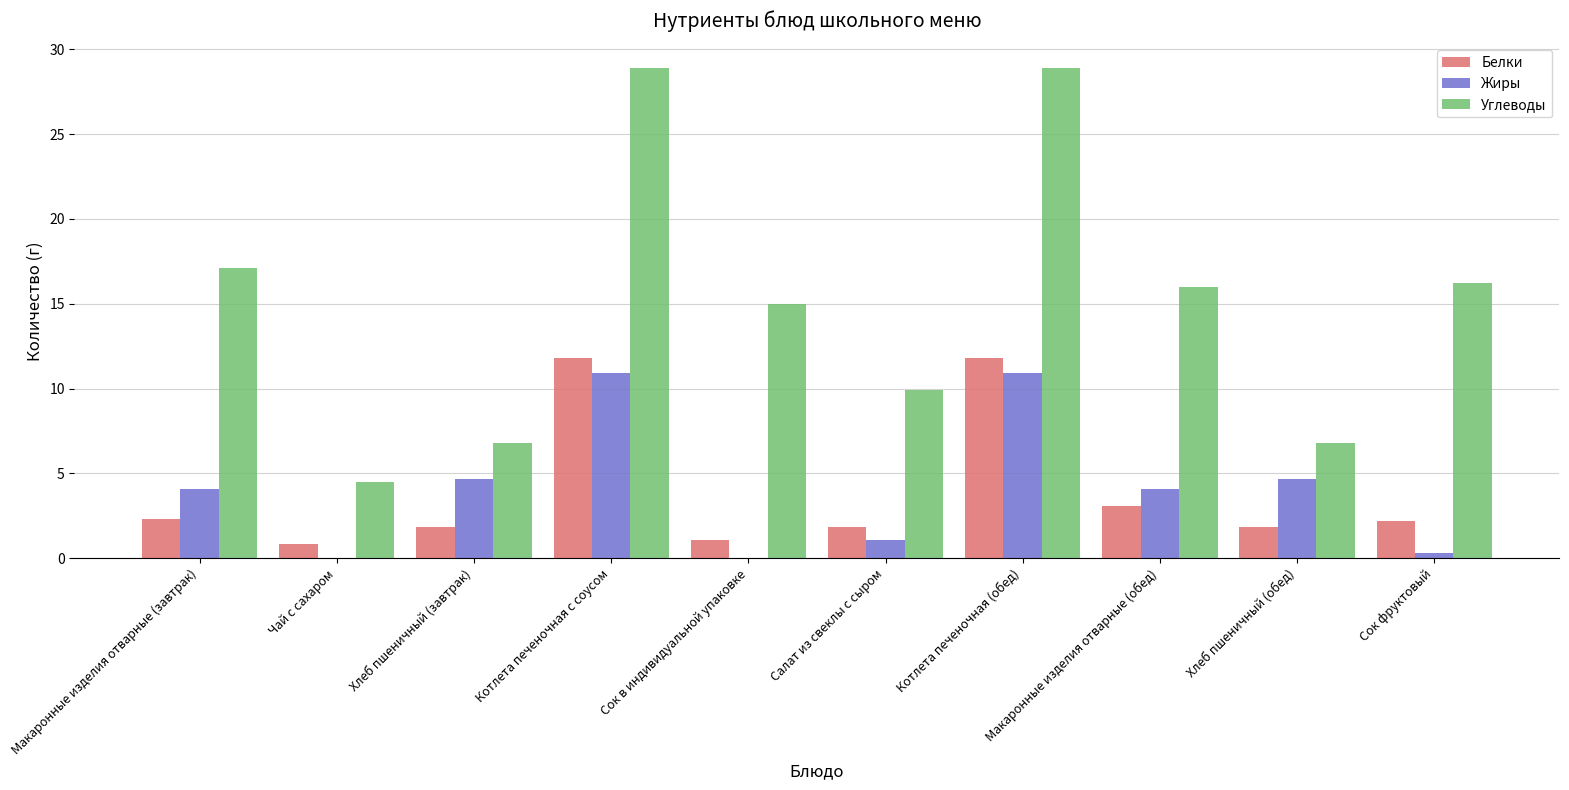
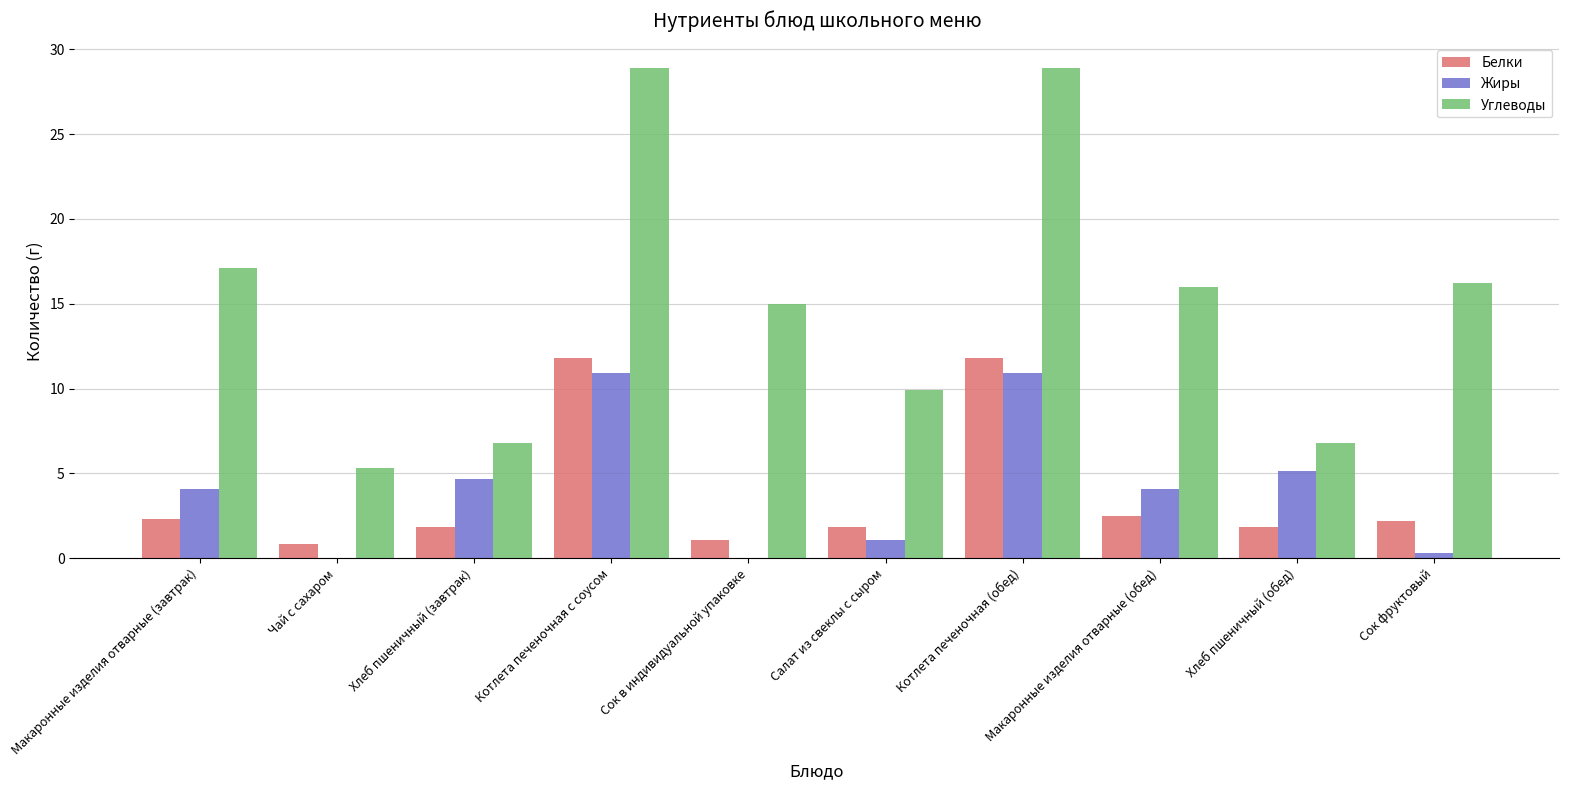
  {
    "Белки": {
      "Макаронные изделия отварные (завтрак)": 2.3,
      "Чай с сахаром": 0.9,
      "Хлеб пшеничный (завтрак)": 1.9,
      "Котлета печеночная с соусом": 11.8,
      "Сок в индивидуальной упаковке": 1.0,
      "Салат из свеклы с сыром": 1.8,
      "Котлета печеночная (обед)": 11.8,
-     "Макаронные изделия отварные (обед)": 3.1,
+     "Макаронные изделия отварные (обед)": 2.5,
      "Хлеб пшеничный (обед)": 1.9,
      "Сок фруктовый": 2.2
    },
    "Жиры": {
      "Макаронные изделия отварные (завтрак)": 4.1,
      "Хлеб пшеничный (завтрак)": 4.7,
      "Котлета печеночная с соусом": 10.9,
      "Сок в индивидуальной упаковке": 0.0,
      "Салат из свеклы с сыром": 1.1,
      "Котлета печеночная (обед)": 10.9,
      "Макаронные изделия отварные (обед)": 4.1,
-     "Хлеб пшеничный (обед)": 4.7,
+     "Хлеб пшеничный (обед)": 5.2,
      "Сок фруктовый": 0.3
    },
    "Углеводы": {
      "Макаронные изделия отварные (завтрак)": 17.1,
-     "Чай с сахаром": 4.5,
+     "Чай с сахаром": 5.3,
      "Хлеб пшеничный (завтрак)": 6.8,
      "Котлета печеночная с соусом": 28.9,
      "Сок в индивидуальной упаковке": 15.0,
      "Салат из свеклы с сыром": 9.9,
      "Котлета печеночная (обед)": 28.9,
      "Макаронные изделия отварные (обед)": 16.0,
      "Хлеб пшеничный (обед)": 6.8,
      "Сок фруктовый": 16.2
    }
  }
